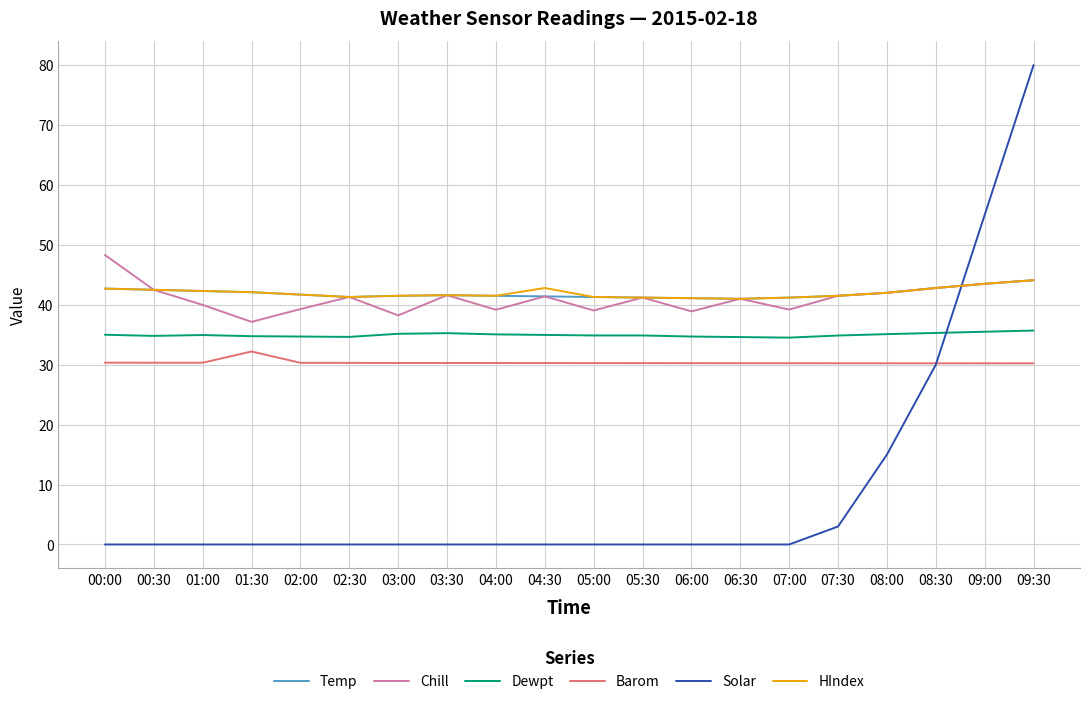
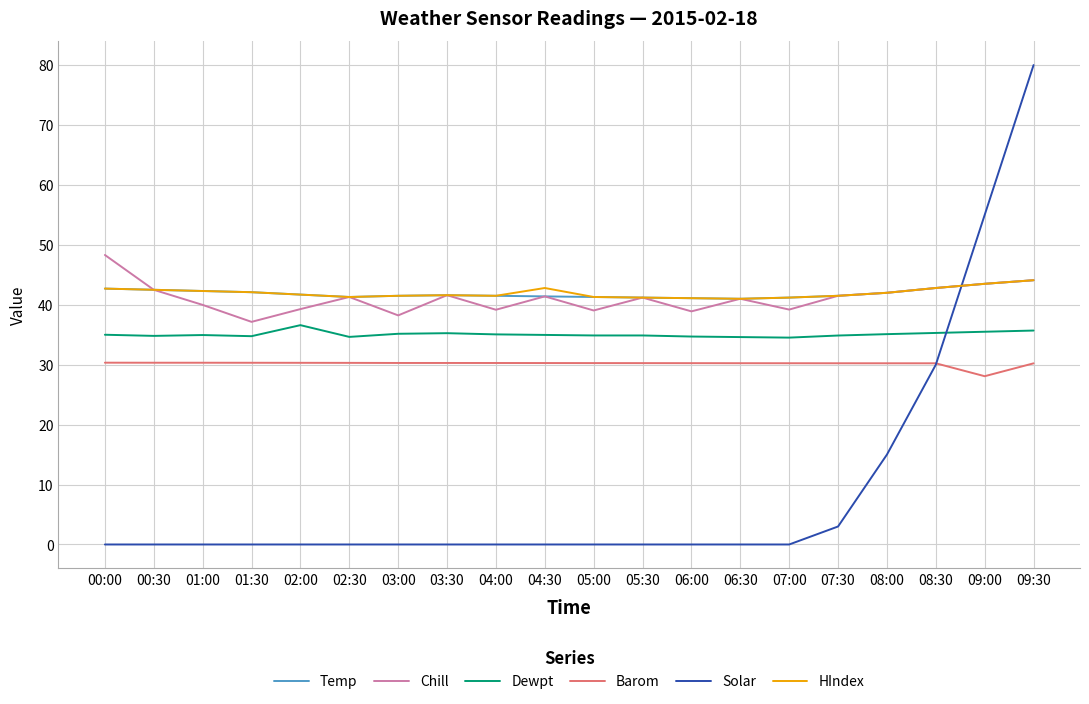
  {
    "Chill": {
      "00:00": 48,
      "01:00": 40,
      "01:30": 37,
      "02:00": 39,
      "03:00": 38,
      "04:00": 39,
      "05:00": 39,
      "06:00": 39,
      "07:00": 39
    },
    "Dewpt": {
      "00:00": 35,
      "00:30": 35,
      "01:00": 35,
      "01:30": 35,
-     "02:00": 35,
+     "02:00": 37,
      "02:30": 35,
      "03:00": 35,
      "03:30": 35,
      "04:00": 35,
      "04:30": 35,
      "05:00": 35,
      "05:30": 35,
      "06:00": 35,
      "06:30": 35,
      "07:00": 35,
      "07:30": 35,
      "08:00": 35,
      "08:30": 35,
      "09:00": 36,
      "09:30": 36
    },
    "Barom": {
      "00:00": 30,
      "00:30": 30,
      "01:00": 30,
-     "01:30": 32,
+     "01:30": 30,
      "02:00": 30,
      "02:30": 30,
      "03:00": 30,
      "03:30": 30,
      "04:00": 30,
      "04:30": 30,
      "05:00": 30,
      "05:30": 30,
      "06:00": 30,
      "06:30": 30,
      "07:00": 30,
      "07:30": 30,
      "08:00": 30,
-     "09:00": 30,
+     "09:00": 28,
      "09:30": 30
    },
    "Solar": {
      "00:00": 0,
      "00:30": 0,
      "01:00": 0,
      "01:30": 0,
      "02:00": 0,
      "02:30": 0,
      "03:00": 0,
      "03:30": 0,
      "04:00": 0,
      "04:30": 0,
      "05:00": 0,
      "05:30": 0,
      "06:00": 0,
      "06:30": 0,
      "07:00": 0,
      "07:30": 3,
      "08:00": 15,
      "09:00": 55,
      "09:30": 80
    },
    "HIndex": {
      "04:30": 43
    }
  }
